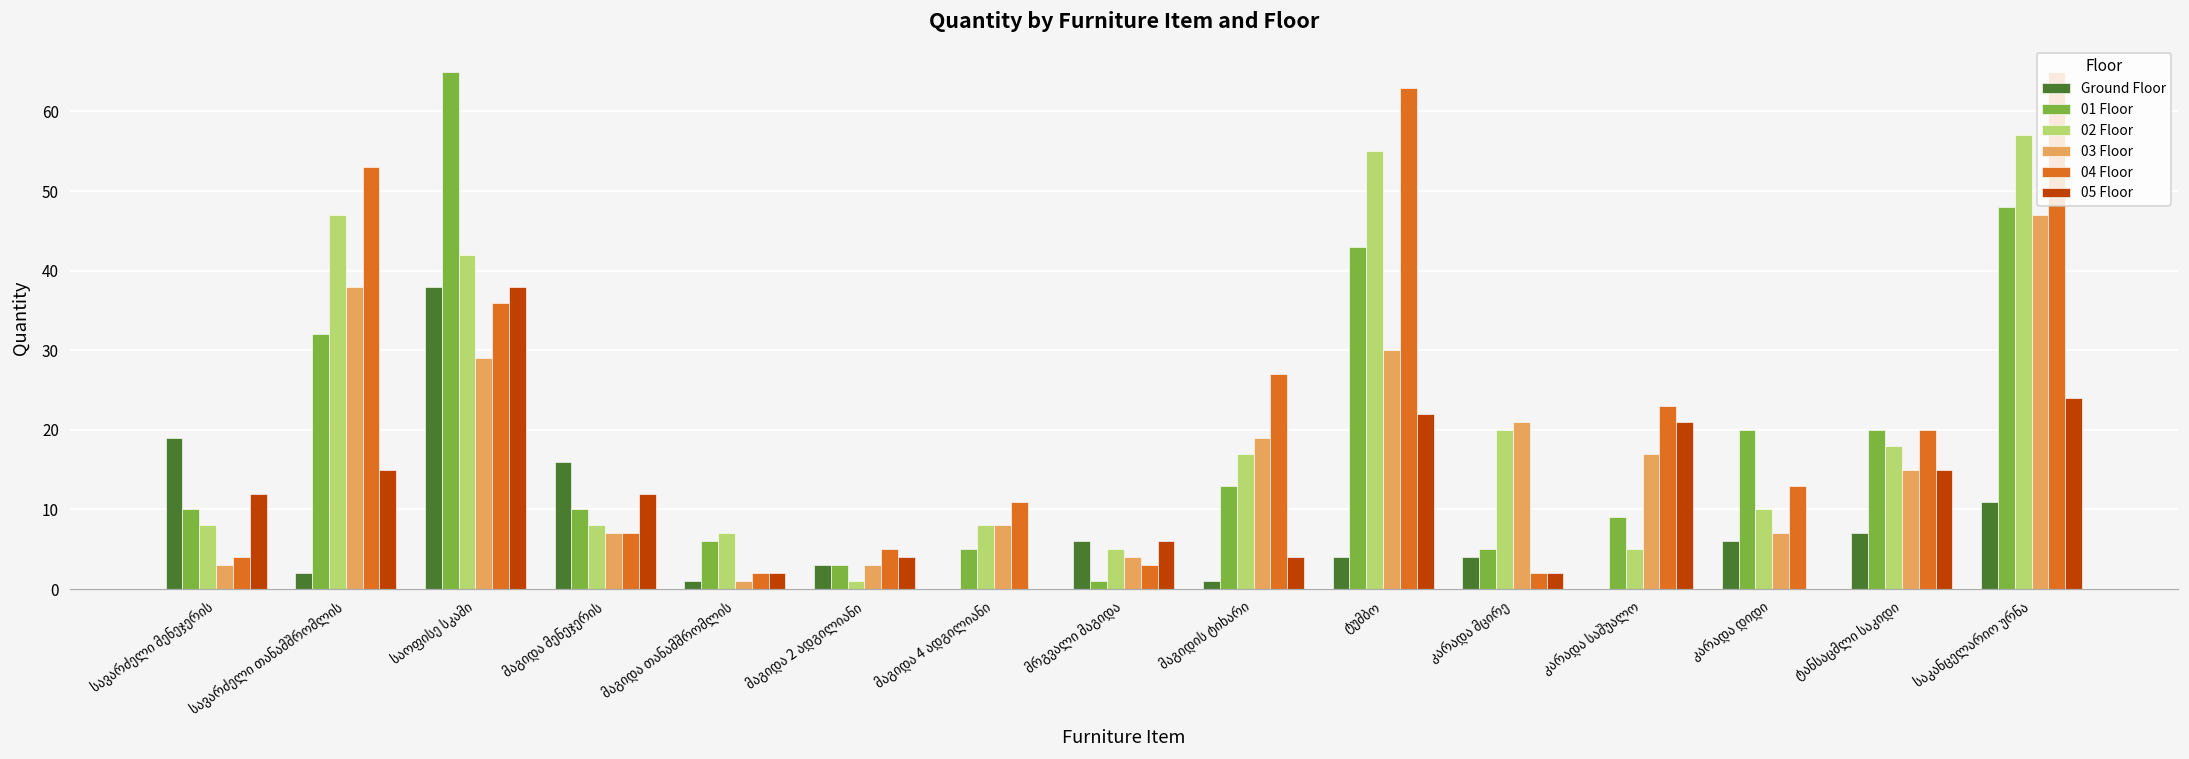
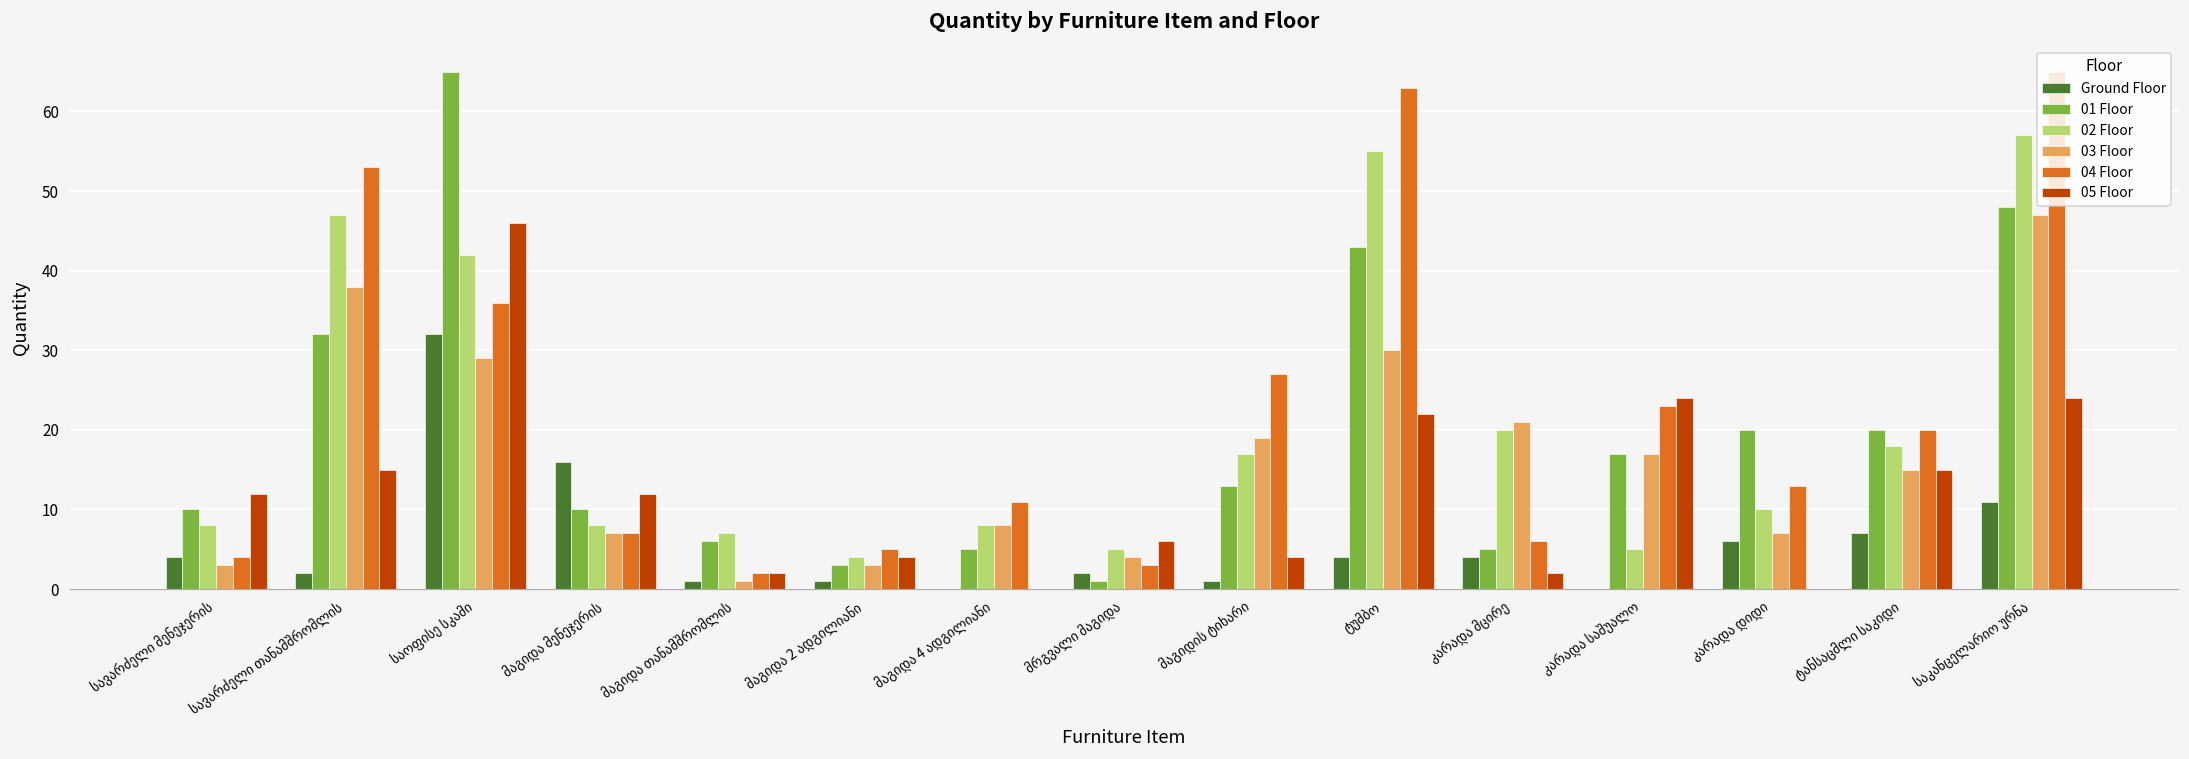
  {
    "Ground Floor": {
-     "სავარძელი მენეჯერის": 19,
+     "სავარძელი მენეჯერის": 4,
      "სავარძელი თანამშრომლის": 2,
-     "საოფისე სკამი": 38,
+     "საოფისე სკამი": 32,
      "მაგიდა მენეჯერის": 16,
      "მაგიდა თანამშრომლის": 1,
-     "მაგიდა 2 ადგილიანი": 3,
+     "მაგიდა 2 ადგილიანი": 1,
      "მაგიდა 4 ადგილიანი": 0,
-     "მრგვალი მაგიდა": 6,
+     "მრგვალი მაგიდა": 2,
      "მაგიდის ტიხარი": 1,
      "ტუმბო": 4,
      "კარადა მცირე": 4,
      "კარადა საშუალო": 0,
      "კარადა დიდი": 6,
      "ტანსაცმლი საკიდი": 7,
      "საკანცელარიო ურნა": 11
    },
    "01 Floor": {
      "სავარძელი მენეჯერის": 10,
      "სავარძელი თანამშრომლის": 32,
      "საოფისე სკამი": 65,
      "მაგიდა მენეჯერის": 10,
      "მაგიდა თანამშრომლის": 6,
      "მაგიდა 2 ადგილიანი": 3,
      "მაგიდა 4 ადგილიანი": 5,
      "მრგვალი მაგიდა": 1,
      "მაგიდის ტიხარი": 13,
      "ტუმბო": 43,
      "კარადა მცირე": 5,
-     "კარადა საშუალო": 9,
+     "კარადა საშუალო": 17,
      "კარადა დიდი": 20,
      "ტანსაცმლი საკიდი": 20,
      "საკანცელარიო ურნა": 48
    },
    "02 Floor": {
      "სავარძელი მენეჯერის": 8,
      "სავარძელი თანამშრომლის": 47,
      "საოფისე სკამი": 42,
      "მაგიდა მენეჯერის": 8,
      "მაგიდა თანამშრომლის": 7,
-     "მაგიდა 2 ადგილიანი": 1,
+     "მაგიდა 2 ადგილიანი": 4,
      "მაგიდა 4 ადგილიანი": 8,
      "მრგვალი მაგიდა": 5,
      "მაგიდის ტიხარი": 17,
      "ტუმბო": 55,
      "კარადა მცირე": 20,
      "კარადა საშუალო": 5,
      "კარადა დიდი": 10,
      "ტანსაცმლი საკიდი": 18,
      "საკანცელარიო ურნა": 57
    },
    "03 Floor": {
      "სავარძელი მენეჯერის": 3,
      "სავარძელი თანამშრომლის": 38,
      "საოფისე სკამი": 29,
      "მაგიდა მენეჯერის": 7,
      "მაგიდა თანამშრომლის": 1,
      "მაგიდა 2 ადგილიანი": 3,
      "მაგიდა 4 ადგილიანი": 8,
      "მრგვალი მაგიდა": 4,
      "მაგიდის ტიხარი": 19,
      "ტუმბო": 30,
      "კარადა მცირე": 21,
      "კარადა საშუალო": 17,
      "კარადა დიდი": 7,
      "ტანსაცმლი საკიდი": 15,
      "საკანცელარიო ურნა": 47
    },
    "04 Floor": {
      "სავარძელი მენეჯერის": 4,
      "სავარძელი თანამშრომლის": 53,
      "საოფისე სკამი": 36,
      "მაგიდა მენეჯერის": 7,
      "მაგიდა თანამშრომლის": 2,
      "მაგიდა 2 ადგილიანი": 5,
      "მაგიდა 4 ადგილიანი": 11,
      "მრგვალი მაგიდა": 3,
      "მაგიდის ტიხარი": 27,
      "ტუმბო": 63,
-     "კარადა მცირე": 2,
+     "კარადა მცირე": 6,
      "კარადა საშუალო": 23,
      "კარადა დიდი": 13,
      "ტანსაცმლი საკიდი": 20
    },
    "05 Floor": {
      "სავარძელი მენეჯერის": 12,
      "სავარძელი თანამშრომლის": 15,
-     "საოფისე სკამი": 38,
+     "საოფისე სკამი": 46,
      "მაგიდა მენეჯერის": 12,
      "მაგიდა თანამშრომლის": 2,
      "მაგიდა 2 ადგილიანი": 4,
      "მაგიდა 4 ადგილიანი": 0,
      "მრგვალი მაგიდა": 6,
      "მაგიდის ტიხარი": 4,
      "ტუმბო": 22,
      "კარადა მცირე": 2,
-     "კარადა საშუალო": 21,
+     "კარადა საშუალო": 24,
      "კარადა დიდი": 0,
      "ტანსაცმლი საკიდი": 15,
      "საკანცელარიო ურნა": 24
    }
  }
